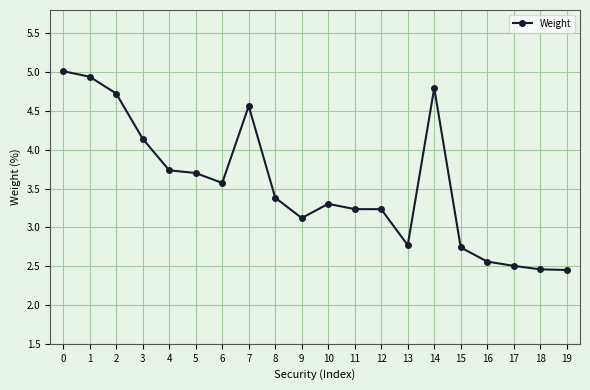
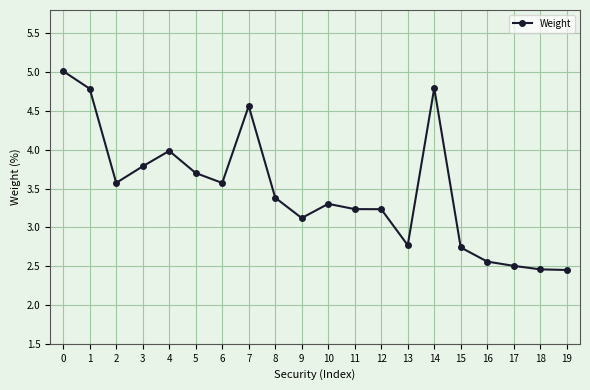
  {
    "0": 5.0,
-   "1": 4.9,
-   "2": 4.7,
-   "3": 4.1,
-   "4": 3.7,
+   "1": 4.8,
+   "2": 3.6,
+   "3": 3.8,
+   "4": 4.0,
    "5": 3.7,
    "6": 3.6,
    "7": 4.6,
    "8": 3.4,
    "9": 3.1,
    "10": 3.3,
    "11": 3.2,
    "12": 3.2,
    "13": 2.8,
    "14": 4.8,
    "15": 2.7,
    "16": 2.6,
    "17": 2.5,
    "18": 2.5,
    "19": 2.5
  }
